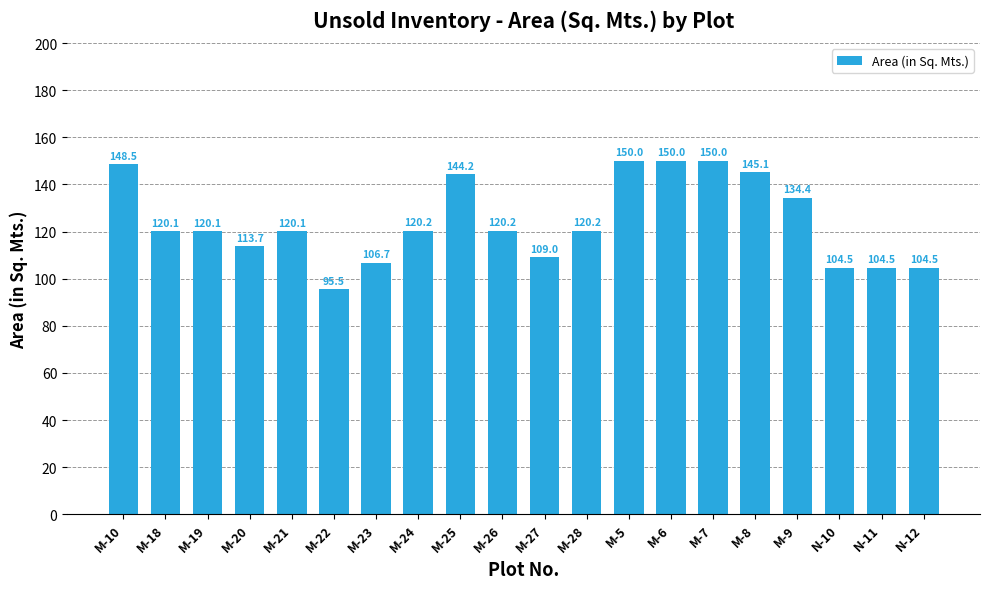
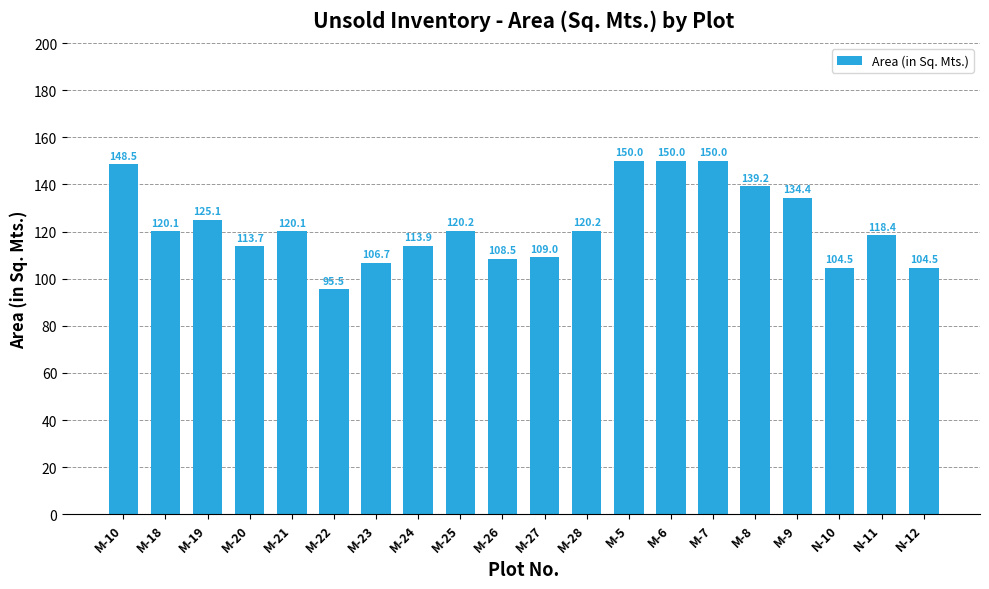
  {
    "M-10": 148.5,
    "M-18": 120.1,
-   "M-19": 120.1,
+   "M-19": 125.1,
    "M-20": 113.7,
    "M-21": 120.1,
    "M-22": 95.5,
    "M-23": 106.7,
-   "M-24": 120.2,
-   "M-25": 144.2,
-   "M-26": 120.2,
+   "M-24": 113.9,
+   "M-25": 120.2,
+   "M-26": 108.5,
    "M-27": 109.0,
    "M-28": 120.2,
    "M-5": 150.0,
    "M-6": 150.0,
    "M-7": 150.0,
-   "M-8": 145.1,
+   "M-8": 139.2,
    "M-9": 134.4,
    "N-10": 104.5,
-   "N-11": 104.5,
+   "N-11": 118.4,
    "N-12": 104.5
  }
